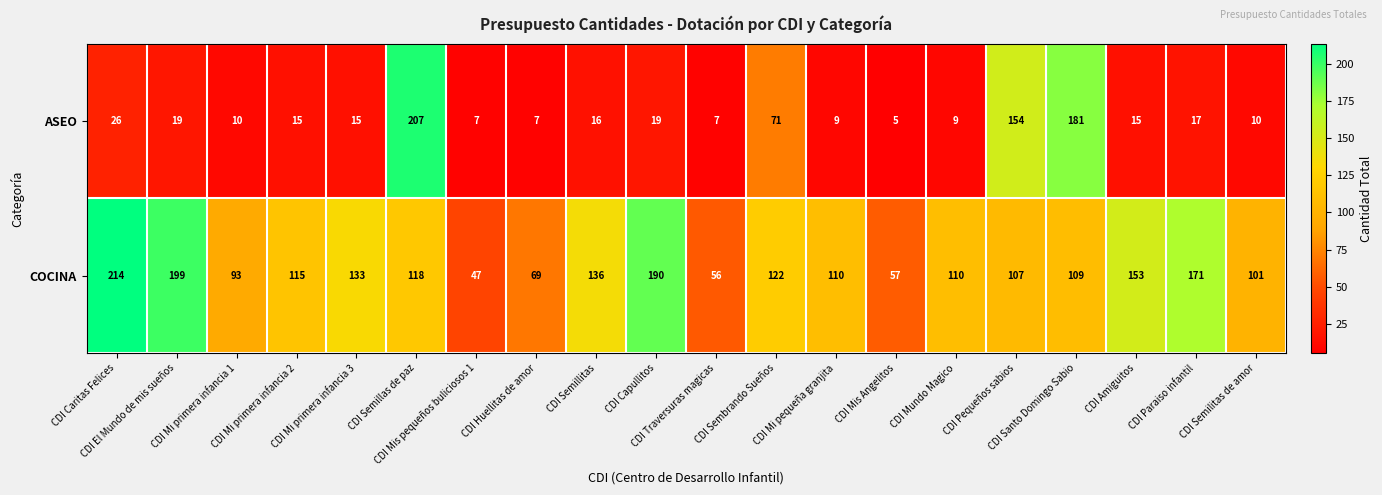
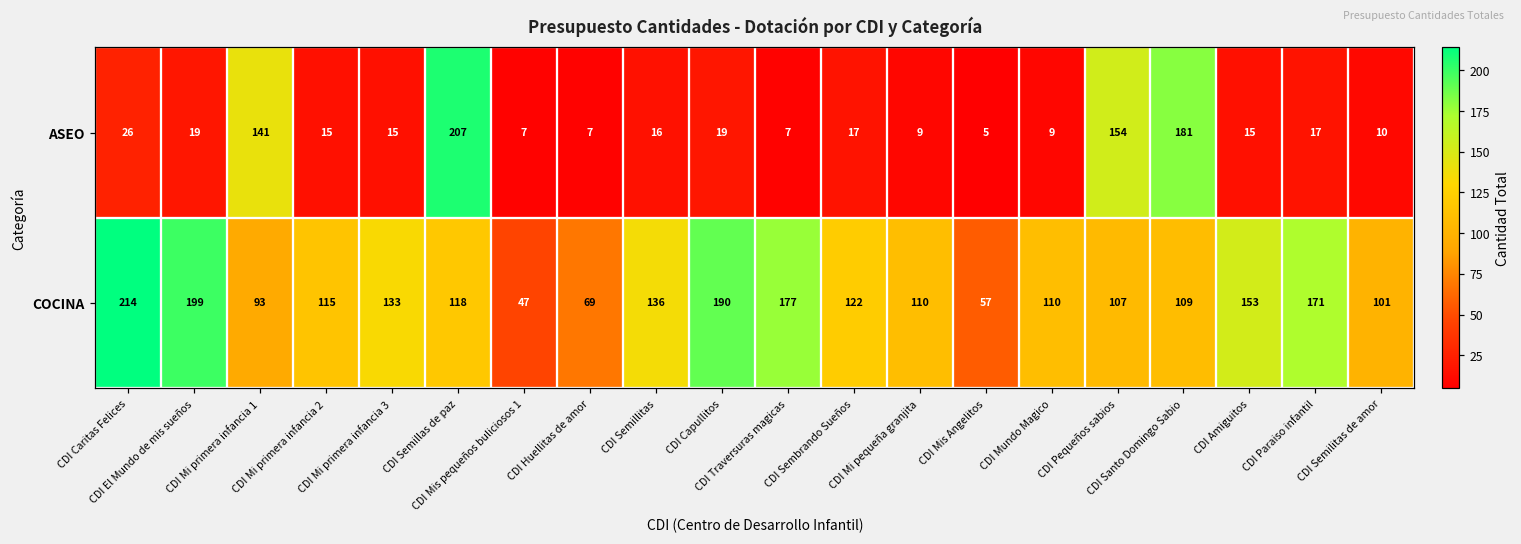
  {
    "ASEO": {
      "CDI Caritas Felices": 26,
      "CDI El Mundo de mis sueños": 19,
-     "CDI Mi primera infancia 1": 10,
+     "CDI Mi primera infancia 1": 141,
      "CDI Mi primera infancia 2": 15,
      "CDI Mi primera infancia 3": 15,
      "CDI Semillas de paz": 207,
      "CDI Mis pequeños buliciosos 1": 7,
      "CDI Huellitas de amor": 7,
      "CDI Semillitas": 16,
      "CDI Capullitos": 19,
      "CDI Traversuras magicas": 7,
-     "CDI Sembrando Sueños": 71,
+     "CDI Sembrando Sueños": 17,
      "CDI Mi pequeña granjita": 9,
      "CDI Mis Angelitos": 5,
      "CDI Mundo Magico": 9,
      "CDI Pequeños sabios": 154,
      "CDI Santo Domingo Sabio": 181,
      "CDI Amiguitos": 15,
      "CDI Paraiso infantil": 17,
      "CDI Semilitas de amor": 10
    },
    "COCINA": {
      "CDI Caritas Felices": 214,
      "CDI El Mundo de mis sueños": 199,
      "CDI Mi primera infancia 1": 93,
      "CDI Mi primera infancia 2": 115,
      "CDI Mi primera infancia 3": 133,
      "CDI Semillas de paz": 118,
      "CDI Mis pequeños buliciosos 1": 47,
      "CDI Huellitas de amor": 69,
      "CDI Semillitas": 136,
      "CDI Capullitos": 190,
-     "CDI Traversuras magicas": 56,
+     "CDI Traversuras magicas": 177,
      "CDI Sembrando Sueños": 122,
      "CDI Mi pequeña granjita": 110,
      "CDI Mis Angelitos": 57,
      "CDI Mundo Magico": 110,
      "CDI Pequeños sabios": 107,
      "CDI Santo Domingo Sabio": 109,
      "CDI Amiguitos": 153,
      "CDI Paraiso infantil": 171,
      "CDI Semilitas de amor": 101
    }
  }
